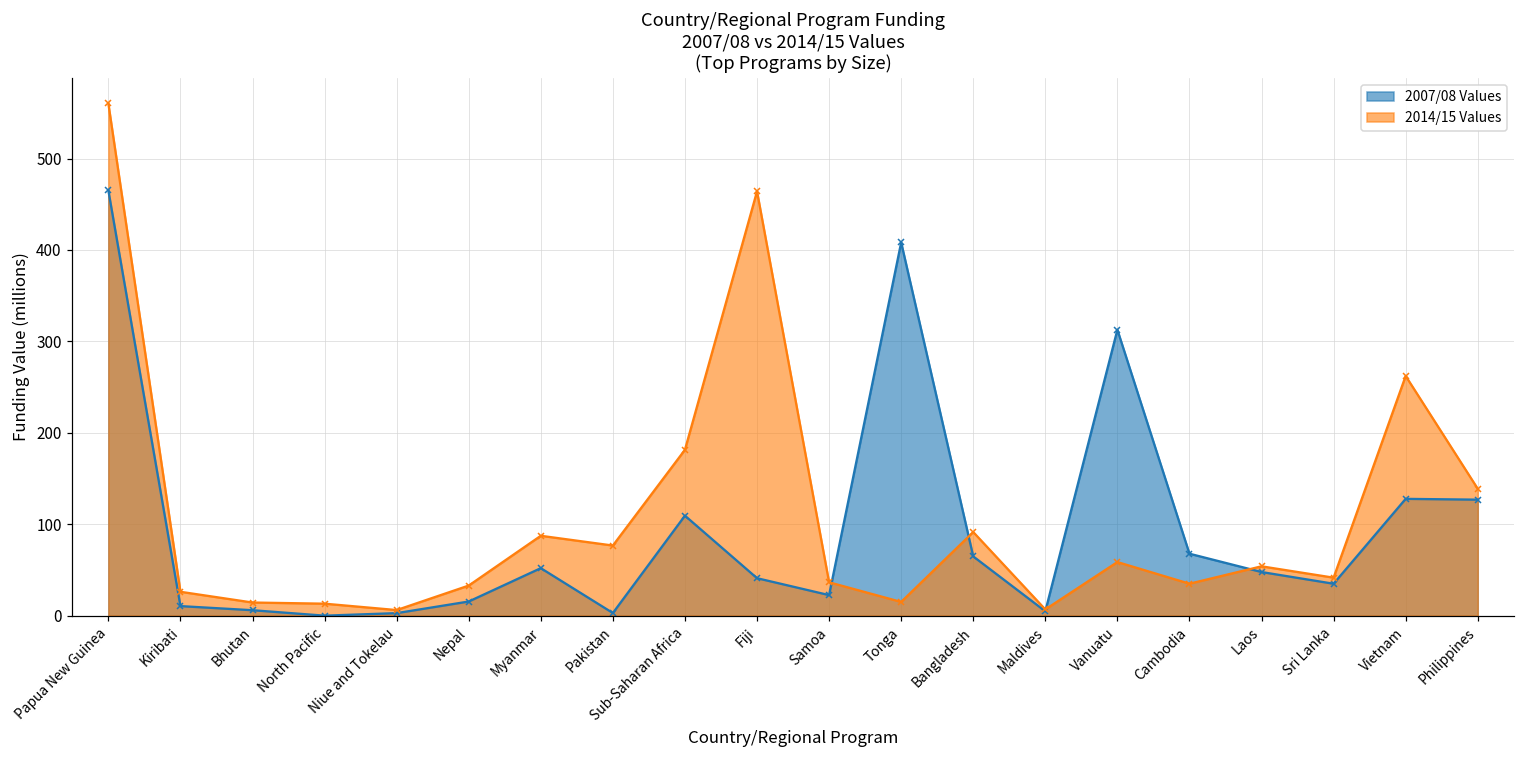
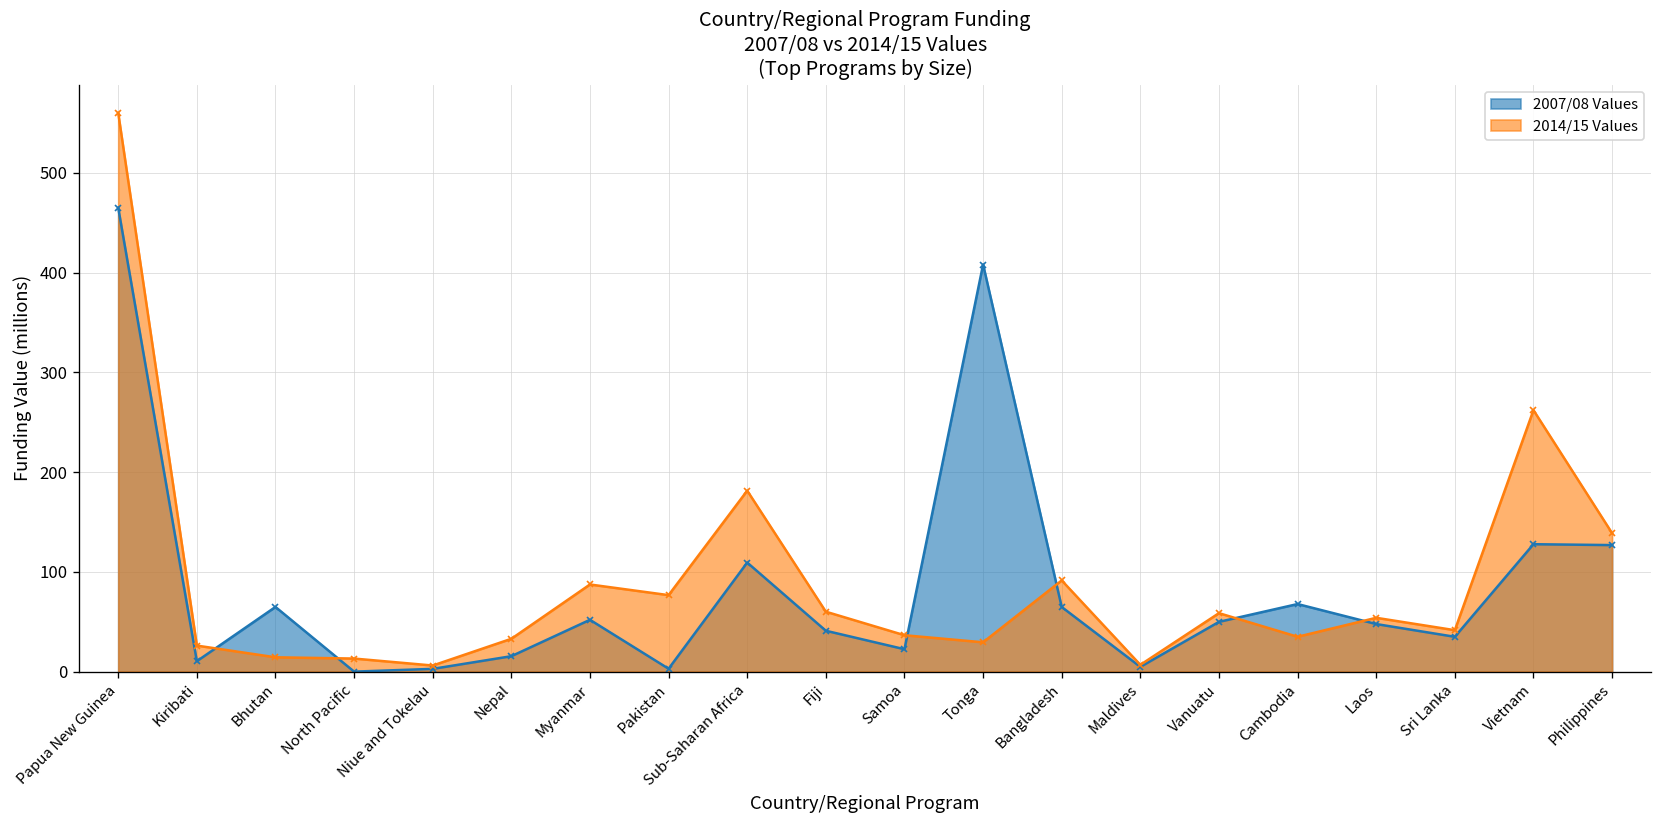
  {
    "2007/08 Values": {
      "Papua New Guinea": 470,
      "Kiribati": 10,
-     "Bhutan": 10,
+     "Bhutan": 60,
      "North Pacific": 0,
      "Niue and Tokelau": 0,
      "Nepal": 20,
      "Myanmar": 50,
      "Pakistan": 0,
      "Sub-Saharan Africa": 110,
      "Fiji": 40,
      "Samoa": 20,
      "Tonga": 410,
      "Bangladesh": 60,
-     "Vanuatu": 310,
+     "Vanuatu": 50,
      "Cambodia": 70,
      "Laos": 50,
      "Sri Lanka": 30,
      "Vietnam": 130,
      "Philippines": 130
    },
    "2014/15 Values": {
      "Papua New Guinea": 560,
      "Kiribati": 30,
      "Bhutan": 10,
      "North Pacific": 10,
      "Niue and Tokelau": 10,
      "Nepal": 30,
      "Myanmar": 90,
      "Pakistan": 80,
      "Sub-Saharan Africa": 180,
-     "Fiji": 460,
+     "Fiji": 60,
      "Samoa": 40,
-     "Tonga": 20,
+     "Tonga": 30,
      "Bangladesh": 90,
      "Vanuatu": 60,
      "Cambodia": 30,
      "Laos": 50,
      "Sri Lanka": 40,
      "Vietnam": 260,
      "Philippines": 140
    }
  }
